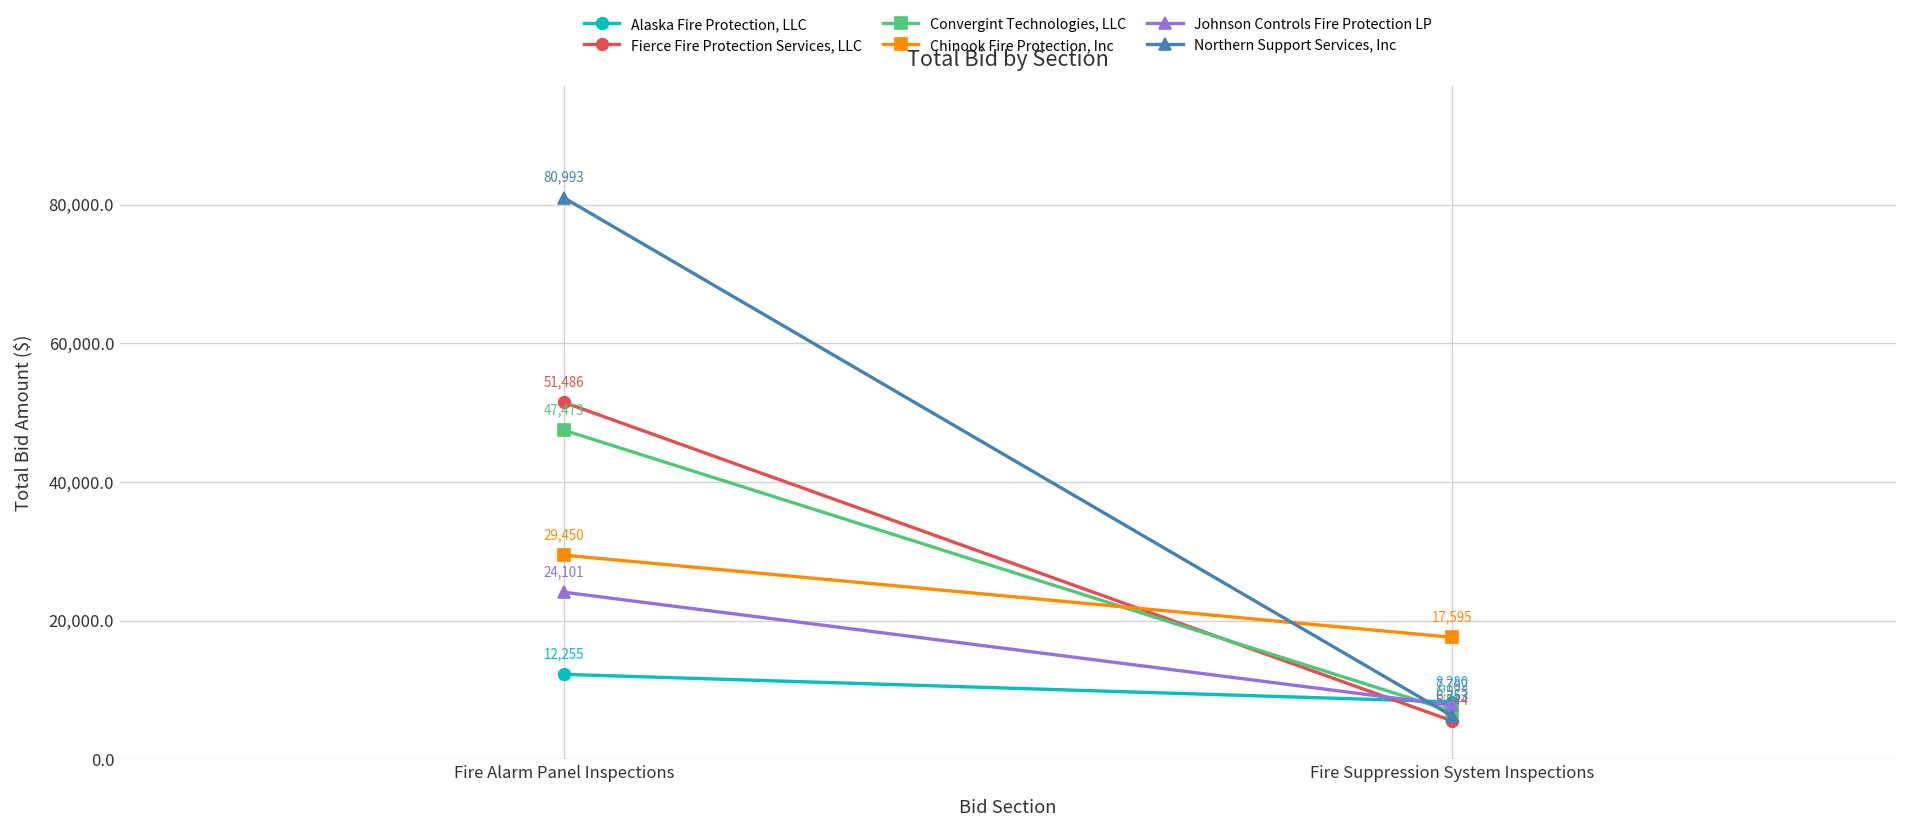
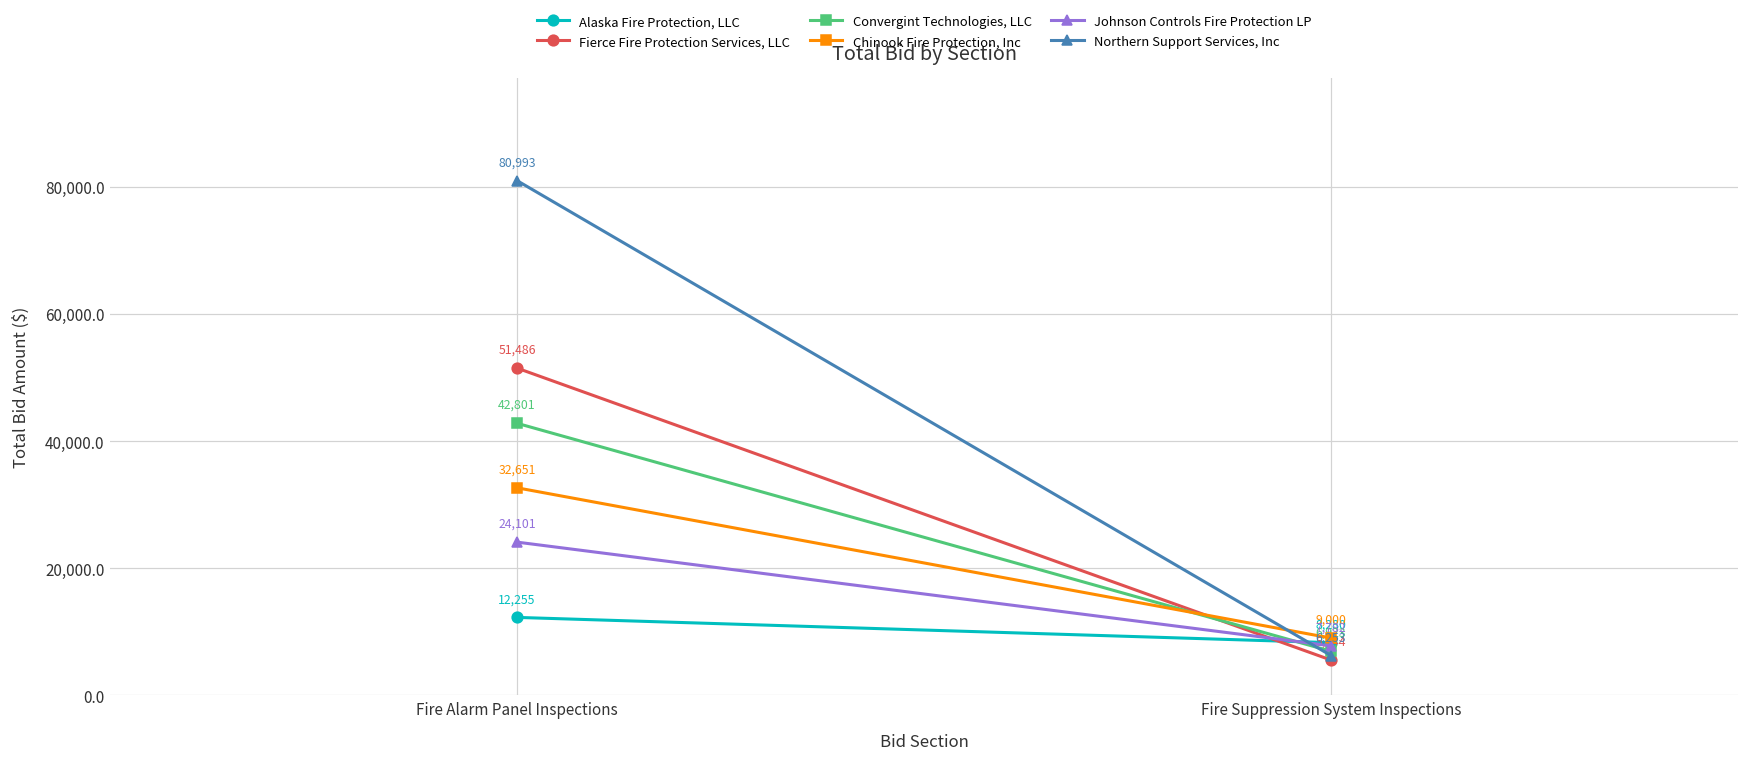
  {
    "Alaska Fire Protection, LLC": {
      "Fire Alarm Panel Inspections": "12,255"
    },
    "Fierce Fire Protection Services, LLC": {
      "Fire Alarm Panel Inspections": "51,486"
    },
    "Convergint Technologies, LLC": {
-     "Fire Alarm Panel Inspections": "47,473"
+     "Fire Alarm Panel Inspections": "42,801"
    },
    "Chinook Fire Protection, Inc": {
-     "Fire Alarm Panel Inspections": "29,450",
-     "Fire Suppression System Inspections": "17,595"
+     "Fire Alarm Panel Inspections": "32,651",
+     "Fire Suppression System Inspections": "9,000"
    },
    "Johnson Controls Fire Protection LP": {
      "Fire Alarm Panel Inspections": "24,101"
    },
    "Northern Support Services, Inc": {
      "Fire Alarm Panel Inspections": "80,993"
    }
  }
